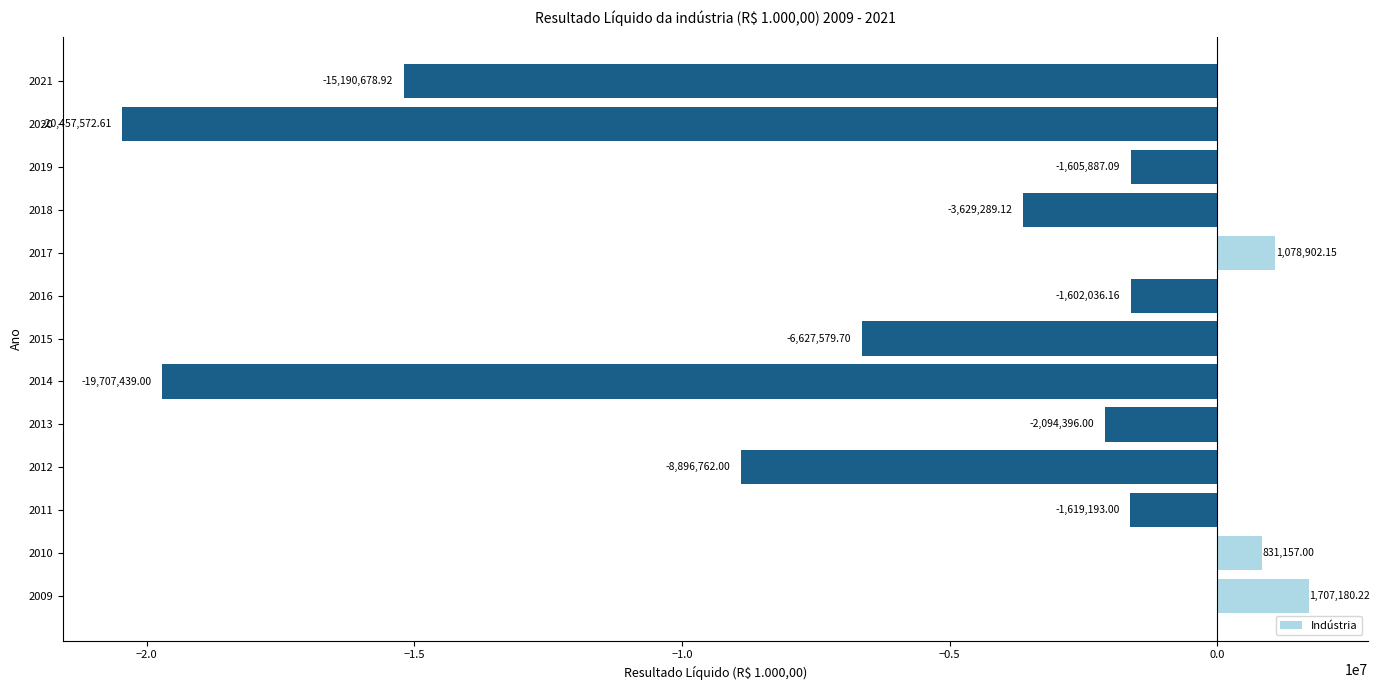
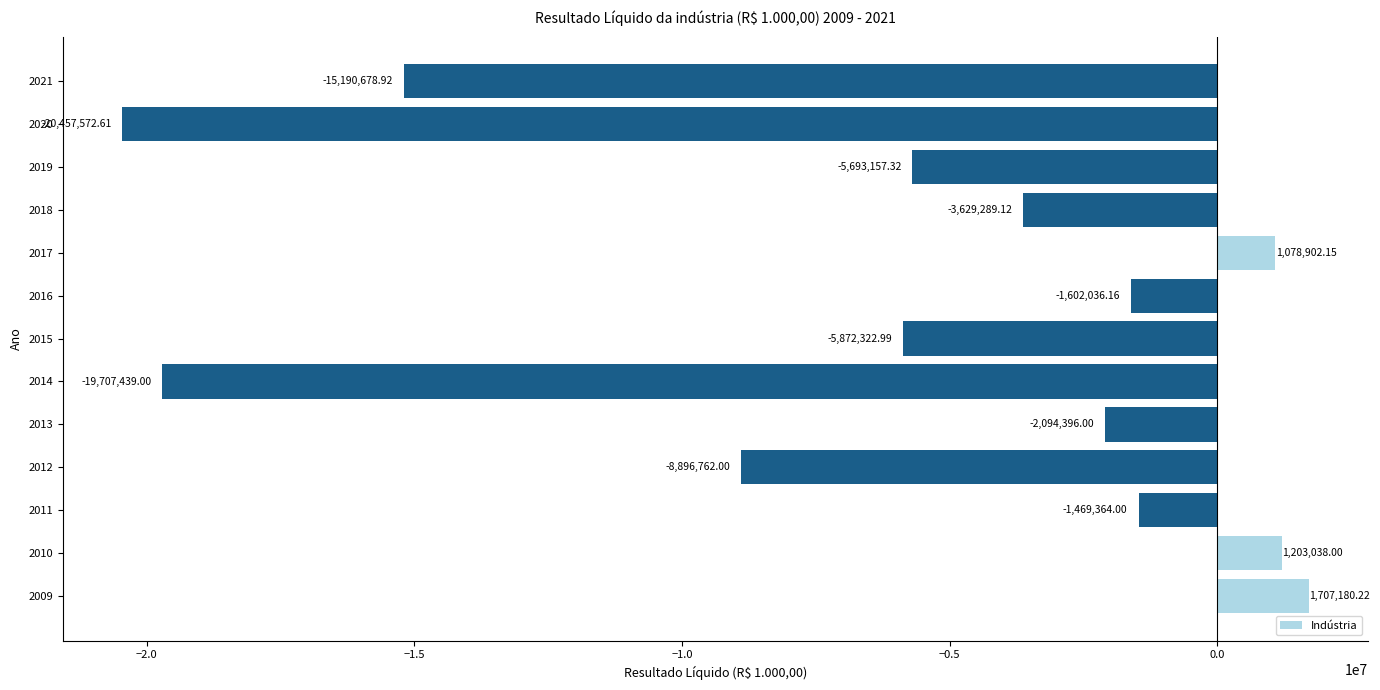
  {
    "2021": "-15,190,678.92",
    "2020": "-20,457,572.61",
-   "2019": "-1,605,887.09",
+   "2019": "-5,693,157.32",
    "2018": "-3,629,289.12",
    "2017": "1,078,902.15",
    "2016": "-1,602,036.16",
-   "2015": "-6,627,579.70",
+   "2015": "-5,872,322.99",
    "2014": "-19,707,439.00",
    "2013": "-2,094,396.00",
    "2012": "-8,896,762.00",
-   "2011": "-1,619,193.00",
-   "2010": "831,157.00",
+   "2011": "-1,469,364.00",
+   "2010": "1,203,038.00",
    "2009": "1,707,180.22"
  }
